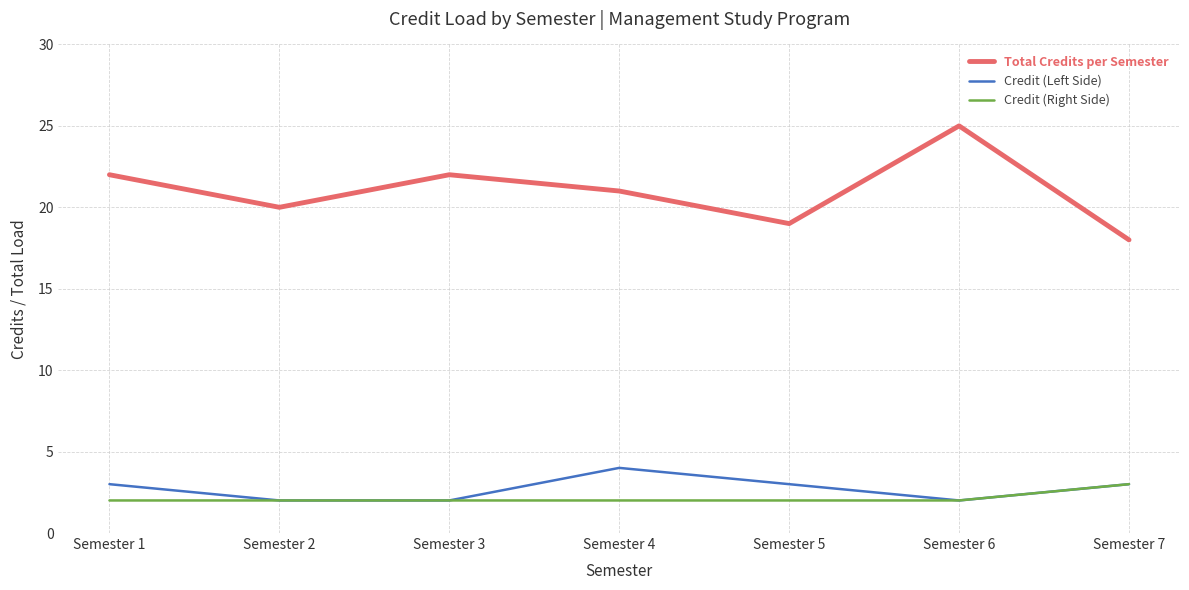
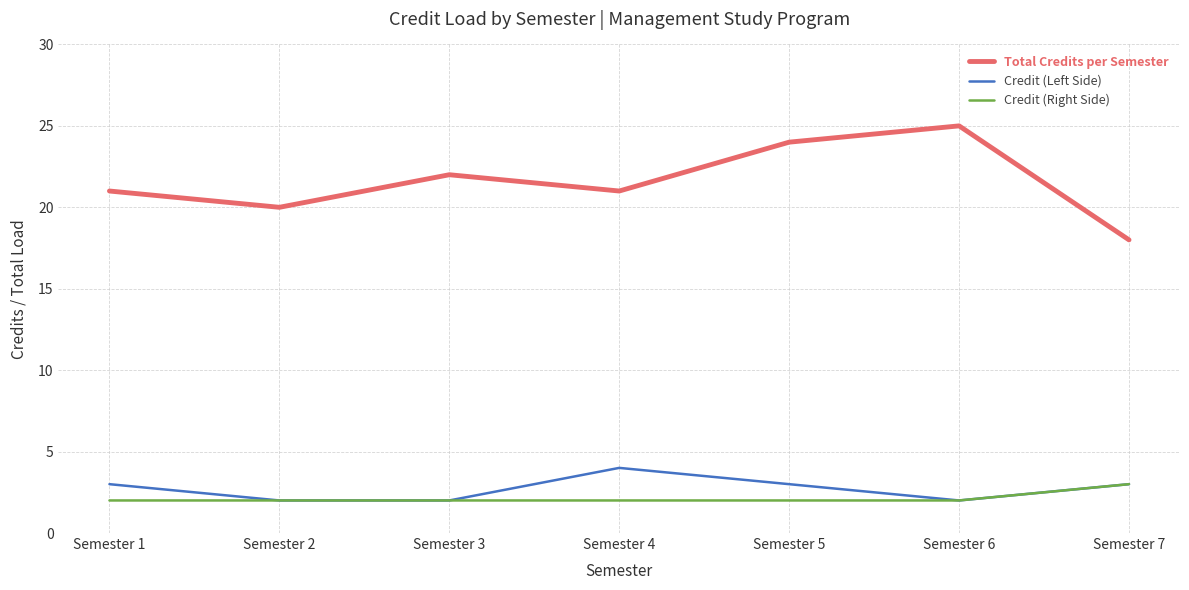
  {
    "Total Credits per Semester": {
-     "Semester 1": 22,
+     "Semester 1": 21,
      "Semester 2": 20,
      "Semester 3": 22,
      "Semester 4": 21,
-     "Semester 5": 19,
+     "Semester 5": 24,
      "Semester 6": 25,
      "Semester 7": 18
    },
    "Credit (Left Side)": {
      "Semester 1": 3,
      "Semester 4": 4,
      "Semester 5": 3
    },
    "Credit (Right Side)": {
      "Semester 1": 2,
      "Semester 4": 2,
      "Semester 5": 2
    }
  }
